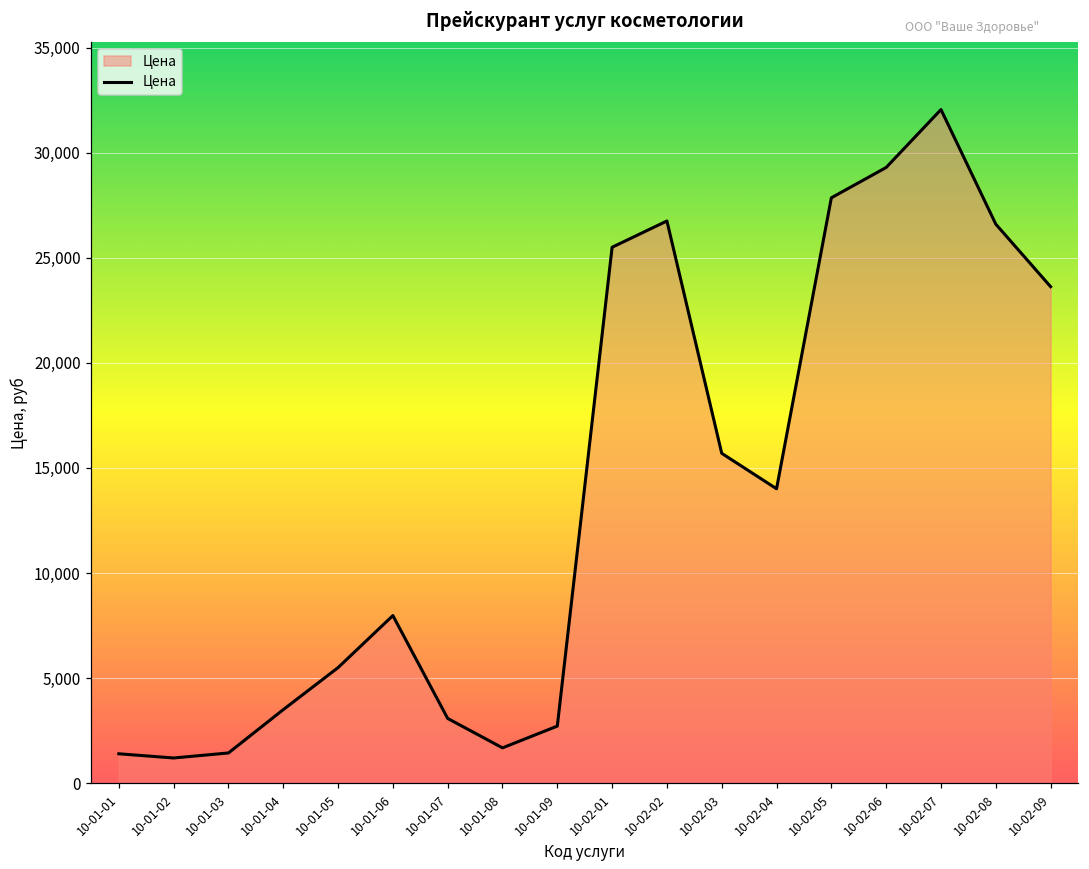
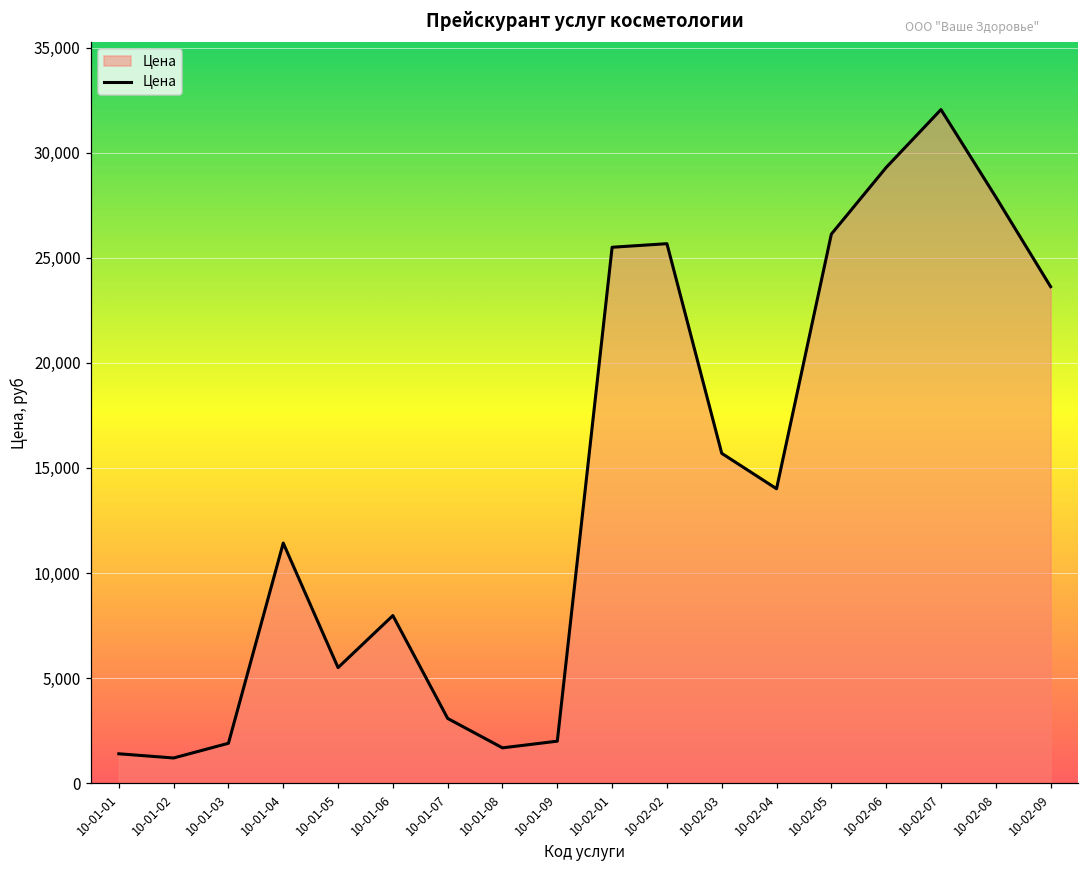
  {
    "10-01-01": "1,400",
    "10-01-02": "1,200",
-   "10-01-03": "1,400",
-   "10-01-04": "3,500",
+   "10-01-03": "1,900",
+   "10-01-04": "11,400",
    "10-01-05": "5,500",
    "10-01-06": "8,000",
    "10-01-07": "3,100",
    "10-01-08": "1,700",
-   "10-01-09": "2,700",
+   "10-01-09": "2,000",
    "10-02-01": "25,500",
-   "10-02-02": "26,800",
+   "10-02-02": "25,700",
    "10-02-03": "15,700",
    "10-02-04": "14,000",
-   "10-02-05": "27,900",
+   "10-02-05": "26,100",
    "10-02-06": "29,300",
    "10-02-07": "32,100",
-   "10-02-08": "26,600",
+   "10-02-08": "27,900",
    "10-02-09": "23,600"
  }
